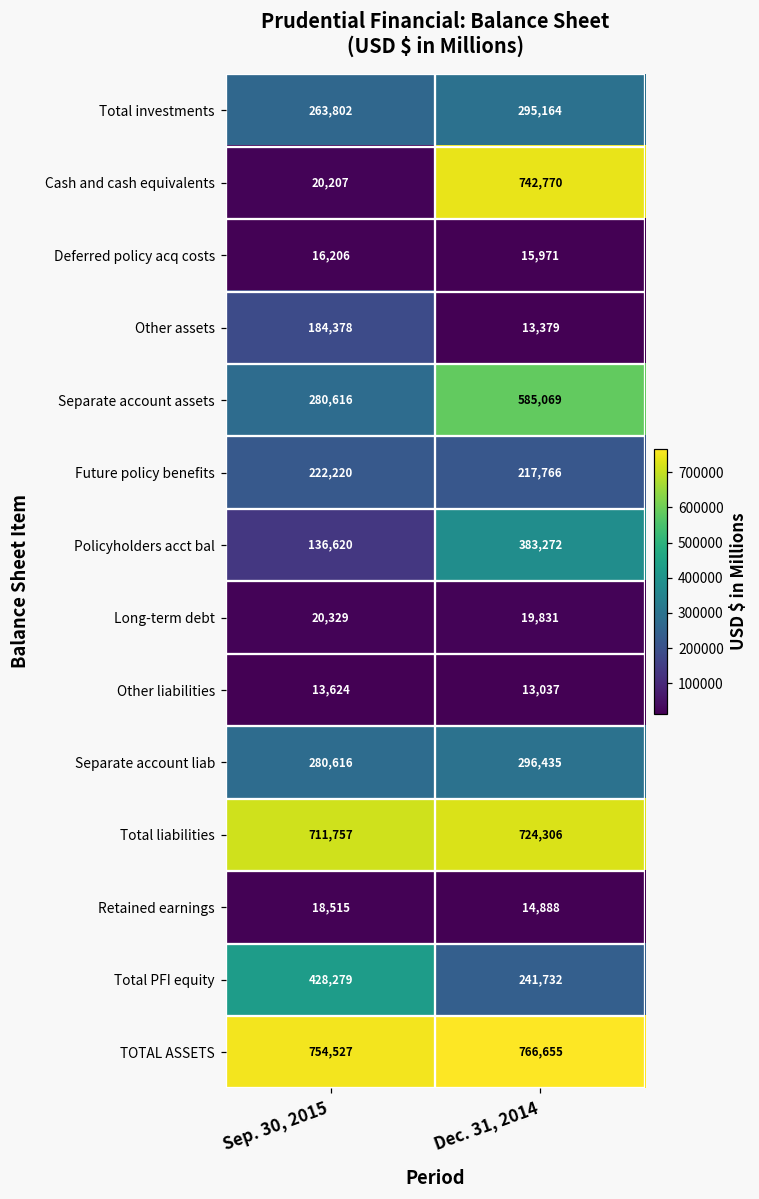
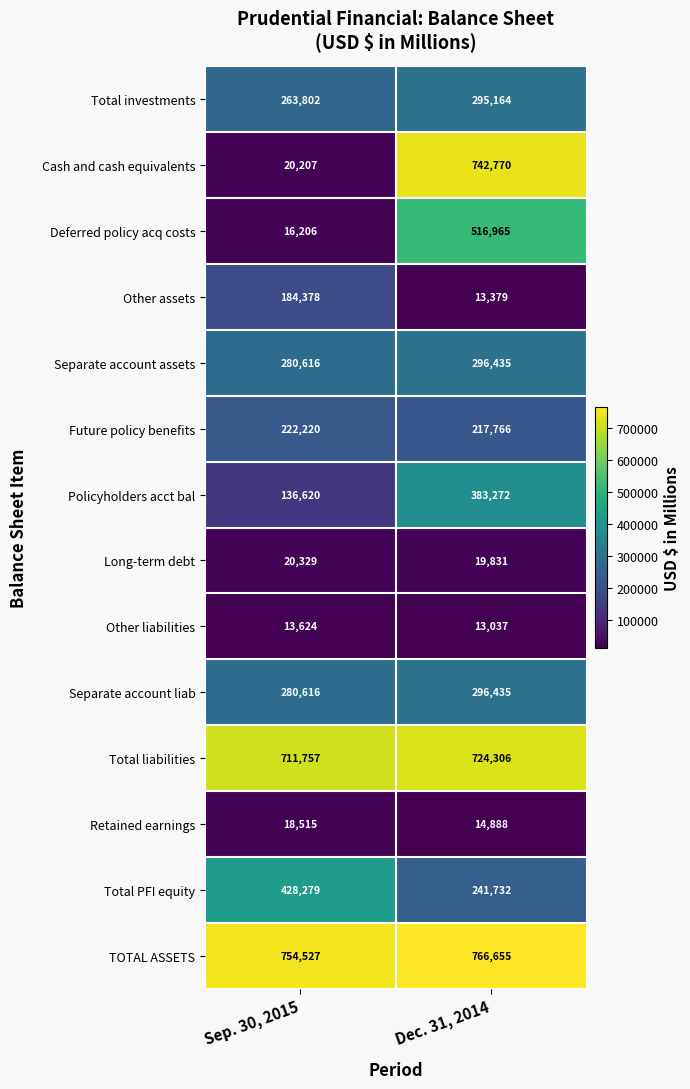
  {
    "Total investments": {
      "Sep. 30, 2015": "263,802",
      "Dec. 31, 2014": "295,164"
    },
    "Cash and cash equivalents": {
      "Sep. 30, 2015": "20,207",
      "Dec. 31, 2014": "742,770"
    },
    "Deferred policy acq costs": {
      "Sep. 30, 2015": "16,206",
-     "Dec. 31, 2014": "15,971"
+     "Dec. 31, 2014": "516,965"
    },
    "Other assets": {
      "Sep. 30, 2015": "184,378",
      "Dec. 31, 2014": "13,379"
    },
    "Separate account assets": {
      "Sep. 30, 2015": "280,616",
-     "Dec. 31, 2014": "585,069"
+     "Dec. 31, 2014": "296,435"
    },
    "Future policy benefits": {
      "Sep. 30, 2015": "222,220",
      "Dec. 31, 2014": "217,766"
    },
    "Policyholders acct bal": {
      "Sep. 30, 2015": "136,620",
      "Dec. 31, 2014": "383,272"
    },
    "Long-term debt": {
      "Sep. 30, 2015": "20,329",
      "Dec. 31, 2014": "19,831"
    },
    "Other liabilities": {
      "Sep. 30, 2015": "13,624",
      "Dec. 31, 2014": "13,037"
    },
    "Separate account liab": {
      "Sep. 30, 2015": "280,616",
      "Dec. 31, 2014": "296,435"
    },
    "Total liabilities": {
      "Sep. 30, 2015": "711,757",
      "Dec. 31, 2014": "724,306"
    },
    "Retained earnings": {
      "Sep. 30, 2015": "18,515",
      "Dec. 31, 2014": "14,888"
    },
    "Total PFI equity": {
      "Sep. 30, 2015": "428,279",
      "Dec. 31, 2014": "241,732"
    },
    "TOTAL ASSETS": {
      "Sep. 30, 2015": "754,527",
      "Dec. 31, 2014": "766,655"
    }
  }
